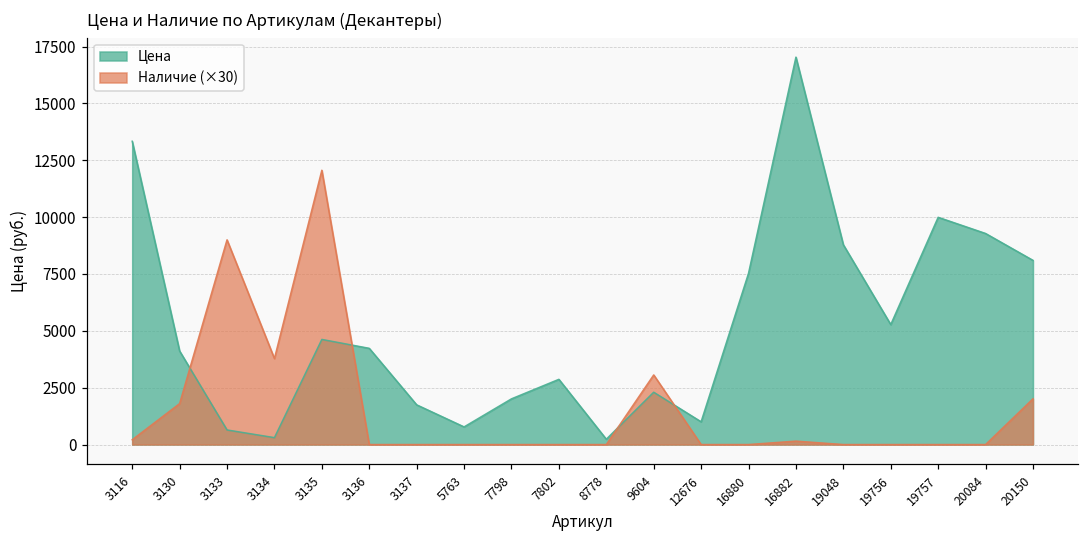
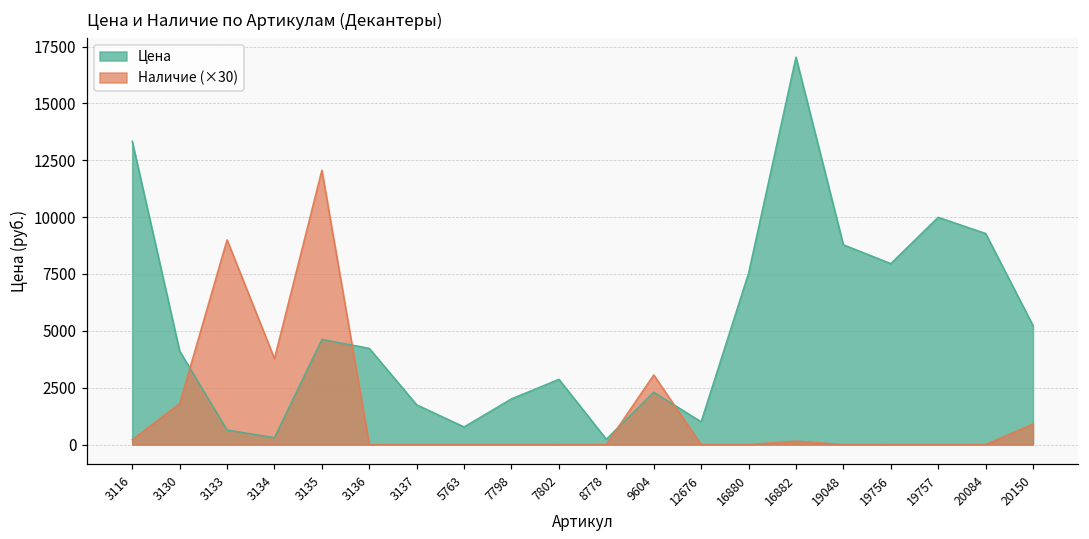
  {
    "Цена": {
      "3116": 13300,
      "3130": 4100,
      "3133": 600,
      "3134": 300,
      "3135": 4600,
      "3136": 4200,
      "3137": 1700,
      "5763": 800,
      "7798": 2000,
      "7802": 2900,
      "8778": 200,
      "9604": 2300,
      "12676": 1000,
      "16880": 7500,
      "16882": 17000,
      "19048": 8800,
-     "19756": 5300,
+     "19756": 8000,
      "19757": 10000,
      "20084": 9300,
-     "20150": 8100
+     "20150": 5200
    },
    "Наличие (×30)": {
      "3116": 200,
      "3130": 1800,
      "3133": 9000,
      "3134": 3800,
      "3135": 12100,
      "3136": 0,
      "3137": 0,
      "5763": 0,
      "7798": 0,
      "7802": 0,
      "8778": 0,
      "9604": 3100,
      "12676": 0,
      "16880": 0,
      "16882": 200,
      "19048": 0,
      "19756": 0,
      "19757": 0,
      "20084": 0,
-     "20150": 2000
+     "20150": 900
    }
  }
